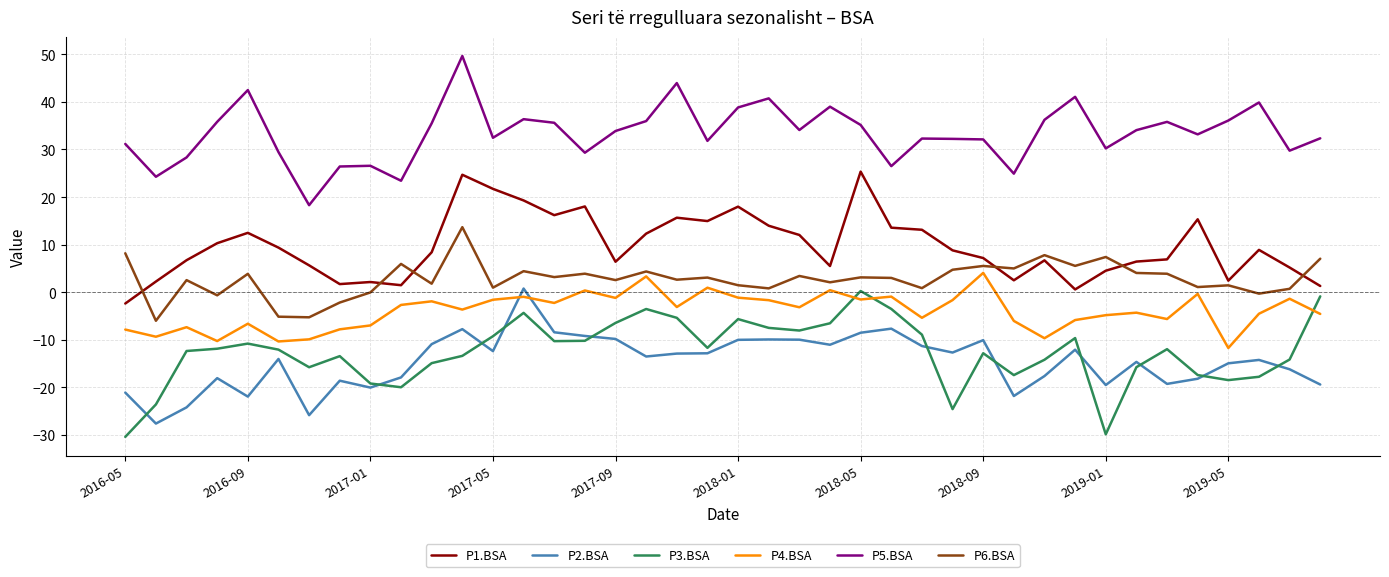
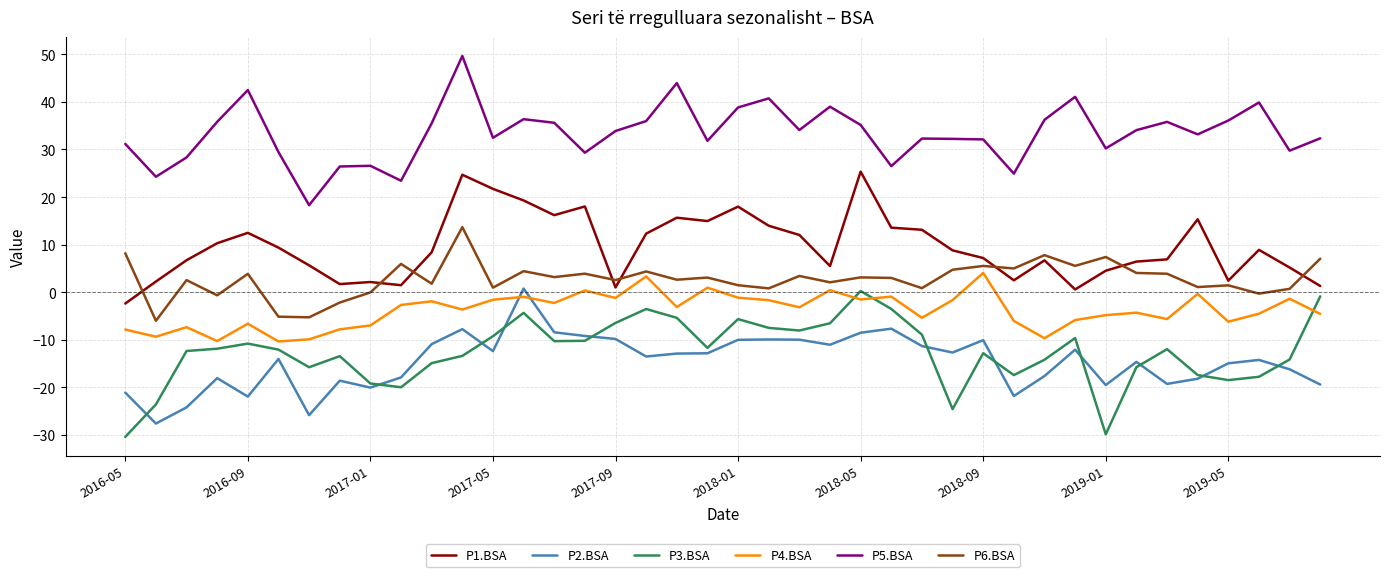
  {
    "P1.BSA": {
      "2016-05": -2,
      "2016-09": 12,
      "2017-01": 2,
      "2017-05": 22,
-     "2017-09": 6,
+     "2017-09": 1,
      "2018-01": 18,
      "2018-05": 25,
      "2018-09": 7,
      "2019-01": 5,
      "2019-05": 2
    },
    "P2.BSA": {
      "2016-05": -21,
      "2016-09": -22,
      "2017-01": -20,
      "2017-05": -12,
      "2017-09": -10,
      "2018-01": -10,
      "2018-05": -9,
      "2018-09": -10,
      "2019-01": -20,
      "2019-05": -15
    },
    "P3.BSA": {
      "2016-05": -30,
      "2016-09": -11,
      "2017-01": -19,
      "2017-05": -9,
      "2017-09": -6,
      "2018-01": -6,
      "2018-05": 0,
      "2018-09": -13,
      "2019-01": -30,
      "2019-05": -18
    },
    "P4.BSA": {
      "2016-05": -8,
      "2016-09": -7,
      "2017-01": -7,
      "2017-05": -2,
      "2017-09": -1,
      "2018-01": -1,
      "2018-05": -2,
      "2018-09": 4,
      "2019-01": -5,
-     "2019-05": -12
+     "2019-05": -6
    },
    "P5.BSA": {
      "2016-05": 31,
      "2016-09": 42,
      "2017-01": 27,
      "2017-05": 32,
      "2017-09": 34,
      "2018-01": 39,
      "2018-05": 35,
      "2018-09": 32,
      "2019-01": 30,
      "2019-05": 36
    },
    "P6.BSA": {
      "2016-05": 8,
      "2016-09": 4,
      "2017-01": 0,
      "2017-05": 1,
      "2017-09": 3,
      "2018-01": 1,
      "2018-05": 3,
      "2018-09": 6,
      "2019-01": 7,
      "2019-05": 1
    }
  }
